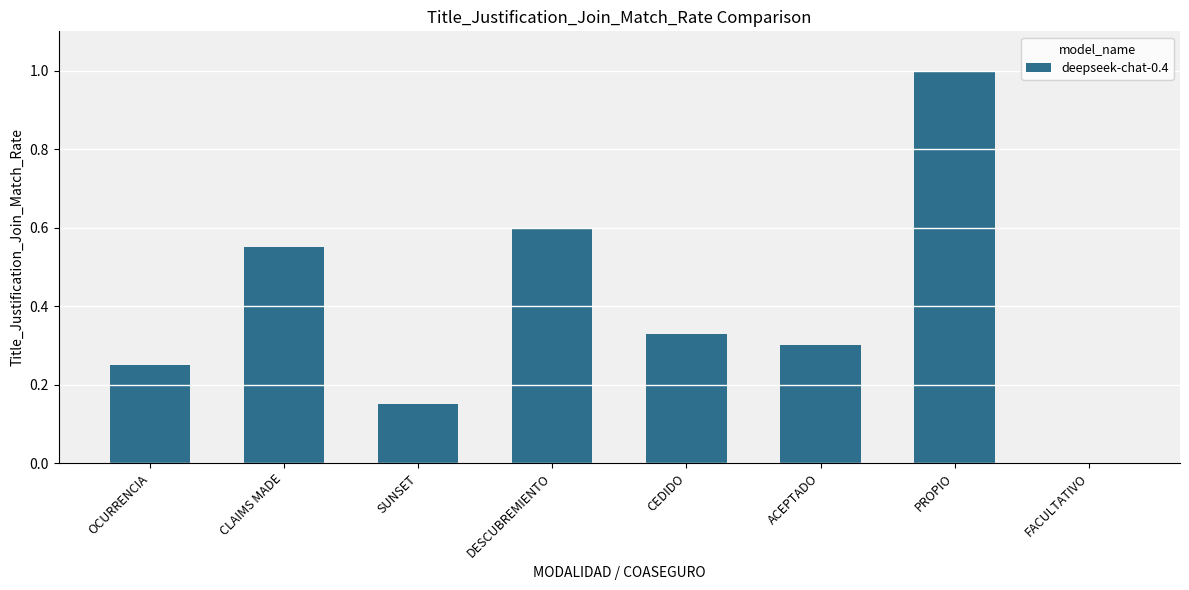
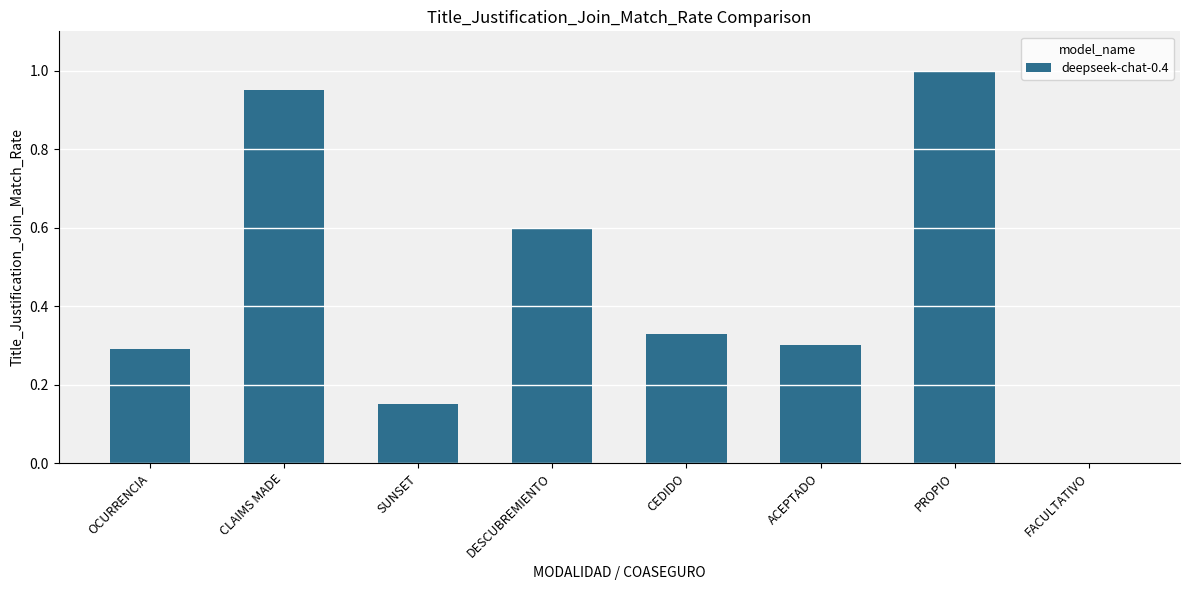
  {
-   "OCURRENCIA": 0.25,
-   "CLAIMS MADE": 0.55,
+   "OCURRENCIA": 0.29,
+   "CLAIMS MADE": 0.95,
    "SUNSET": 0.15,
    "DESCUBREMIENTO": 0.60,
    "CEDIDO": 0.33,
    "ACEPTADO": 0.30,
    "PROPIO": 1.00,
    "FACULTATIVO": 0.00
  }
